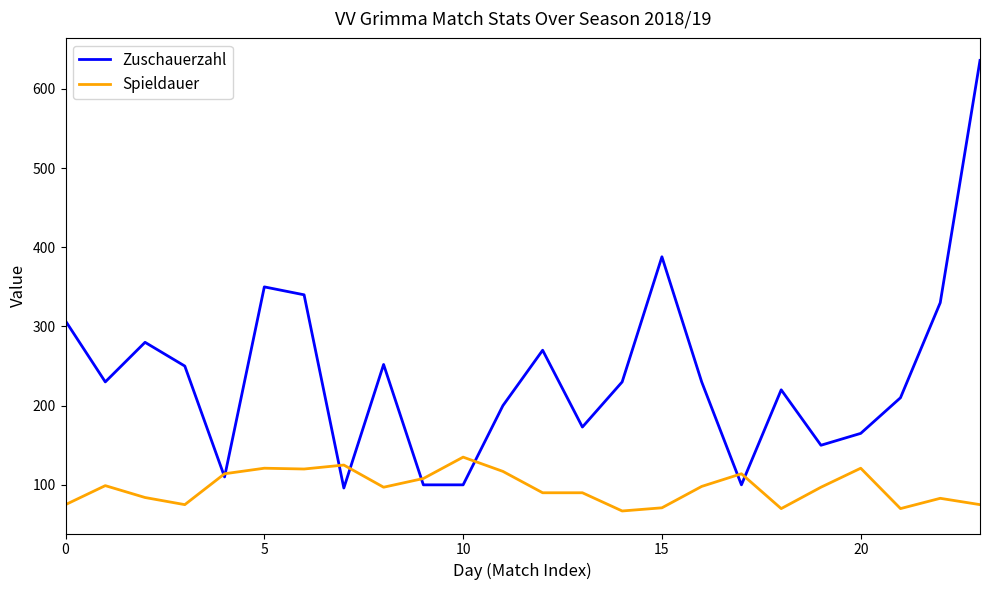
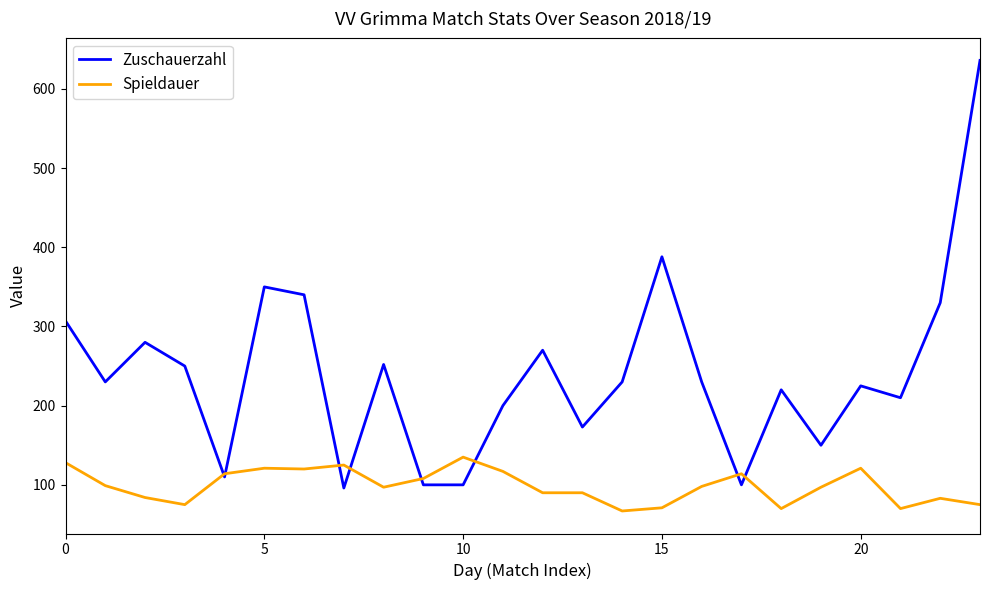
  {
    "Zuschauerzahl": {
      "0": 310,
      "5": 350,
      "10": 100,
      "15": 390,
-     "20": 170
+     "20": 230
    },
    "Spieldauer": {
-     "0": 80,
+     "0": 130,
      "5": 120,
      "10": 140,
      "15": 70,
      "20": 120
    }
  }
